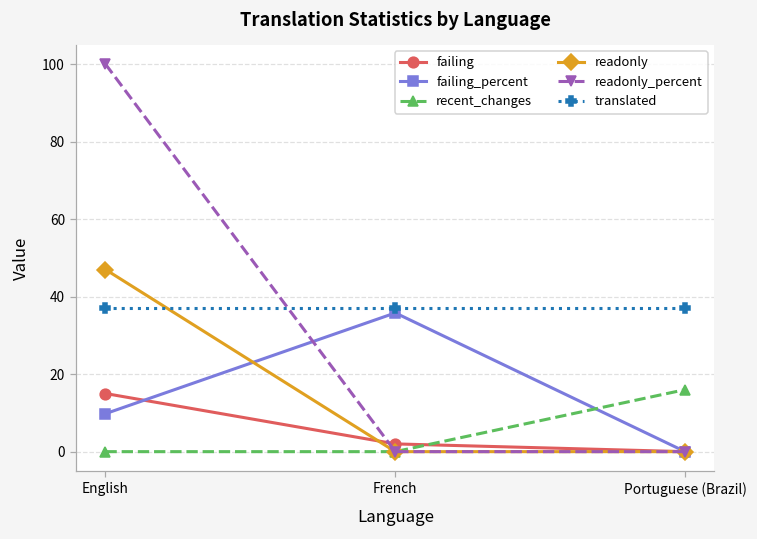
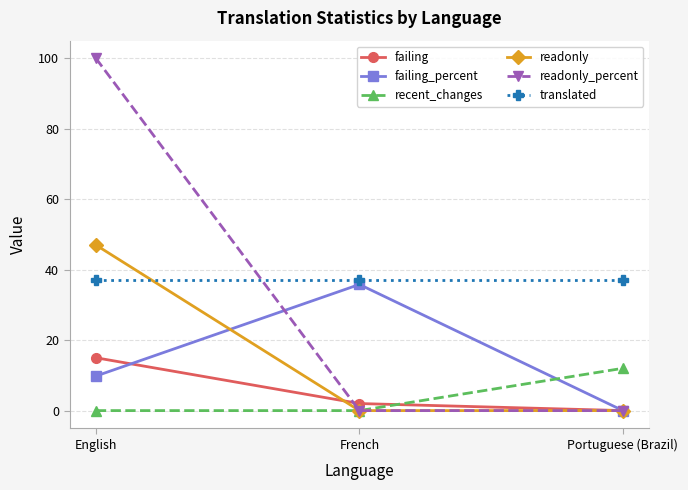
  {
    "failing": {
      "English": 15,
      "French": 2
    },
    "failing_percent": {
      "English": 10,
      "French": 36
    },
    "recent_changes": {
      "English": 0,
-     "Portuguese (Brazil)": 16
+     "Portuguese (Brazil)": 12
    },
    "readonly": {
      "English": 47
    },
    "readonly_percent": {
      "English": 100
    },
    "translated": {
      "English": 37,
      "French": 37,
      "Portuguese (Brazil)": 37
    }
  }
